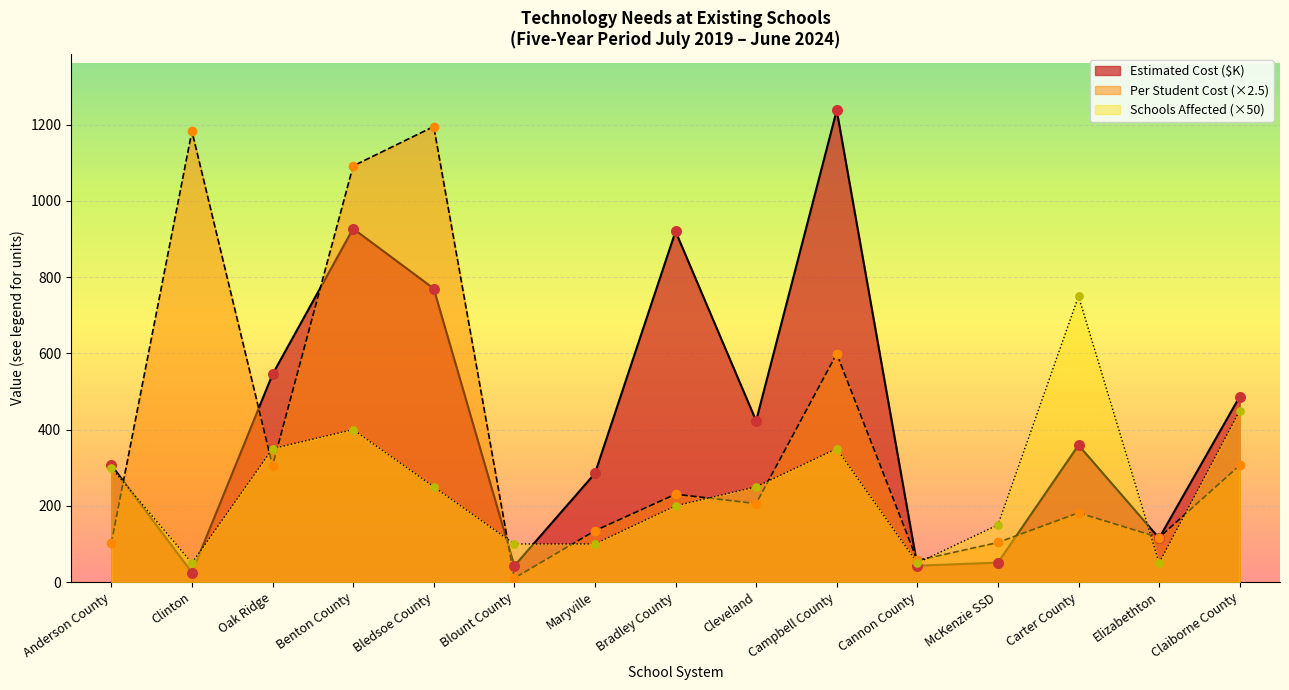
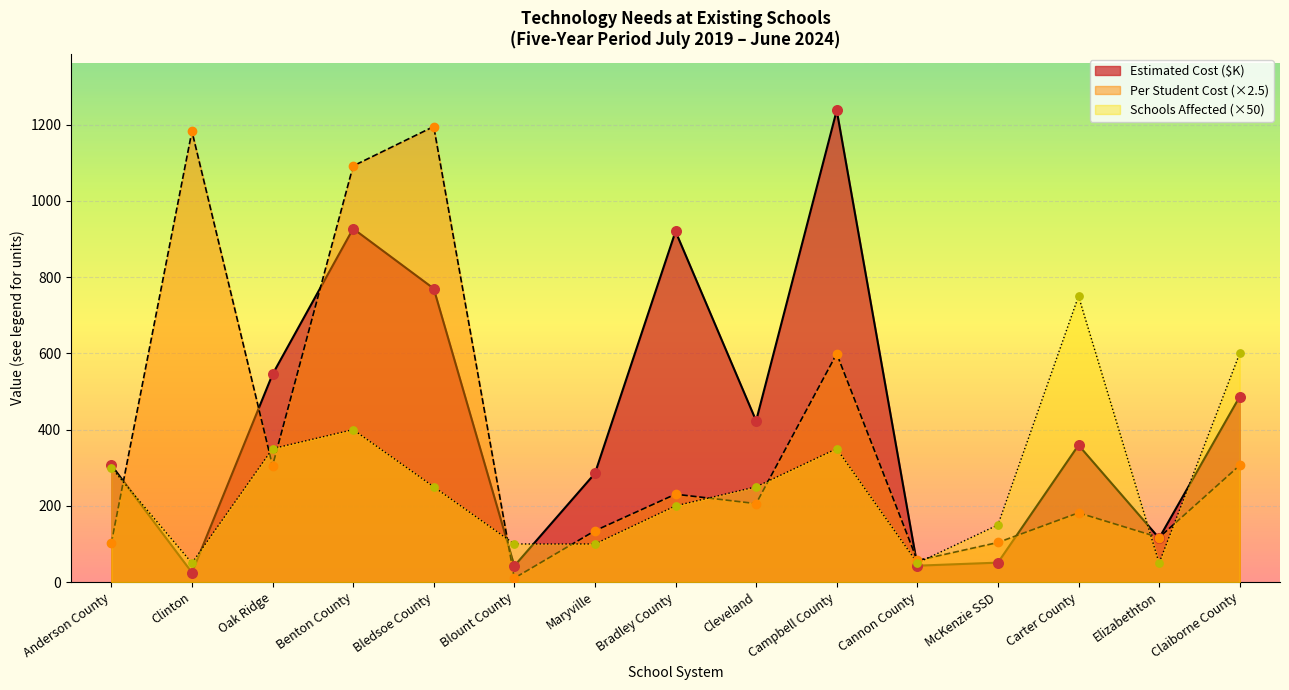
  {
    "Estimated Cost ($K)": {
      "Anderson County": 310,
      "Clinton": 30,
      "Oak Ridge": 550,
      "Benton County": 930,
      "Bledsoe County": 770,
      "Blount County": 40,
      "Maryville": 290,
      "Bradley County": 920,
      "Cleveland": 420,
      "Campbell County": 1240,
      "Cannon County": 40,
      "McKenzie SSD": 50,
      "Carter County": 360,
      "Claiborne County": 490
    },
    "Per Student Cost (×2.5)": {
      "Anderson County": 100,
      "Clinton": 1180,
      "Oak Ridge": 300,
      "Benton County": 1090,
      "Bledsoe County": 1200,
      "Blount County": 10,
      "Maryville": 130,
      "Bradley County": 230,
      "Cleveland": 210,
      "Campbell County": 600,
      "McKenzie SSD": 100,
      "Carter County": 180,
      "Claiborne County": 310
    },
    "Schools Affected (×50)": {
      "Anderson County": 300,
      "Clinton": 50,
      "Oak Ridge": 350,
      "Benton County": 400,
      "Bledsoe County": 250,
      "Blount County": 100,
      "Maryville": 100,
      "Bradley County": 200,
      "Cleveland": 250,
      "Campbell County": 350,
      "McKenzie SSD": 150,
      "Carter County": 750,
      "Elizabethton": 50,
-     "Claiborne County": 450
+     "Claiborne County": 600
    }
  }
